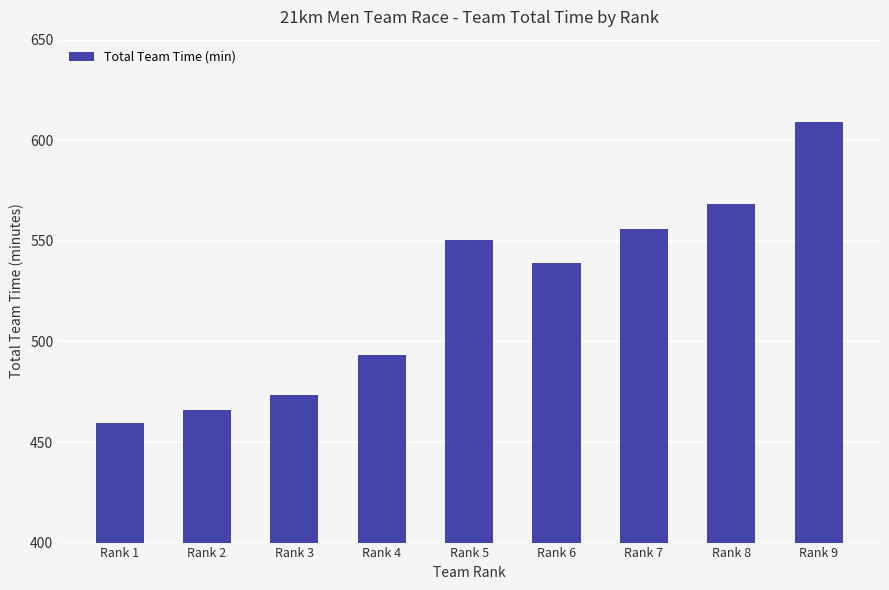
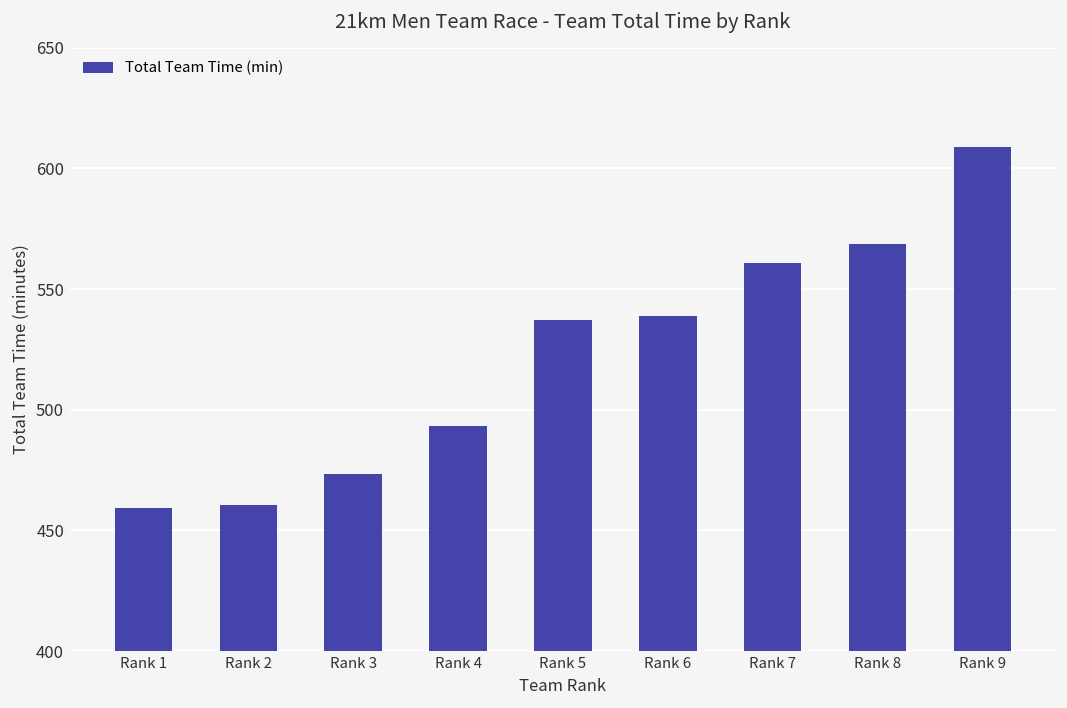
  {
    "Rank 1": 459,
-   "Rank 2": 466,
+   "Rank 2": 461,
    "Rank 3": 473,
    "Rank 4": 493,
-   "Rank 5": 550,
+   "Rank 5": 537,
    "Rank 6": 539,
-   "Rank 7": 556,
+   "Rank 7": 561,
    "Rank 8": 569,
    "Rank 9": 609
  }
